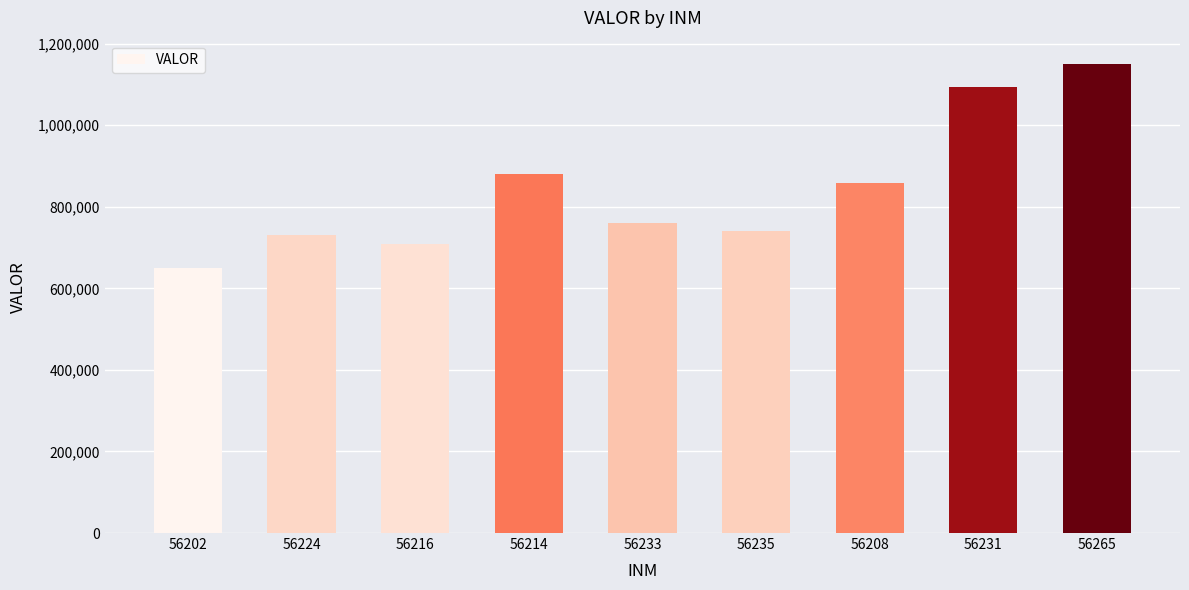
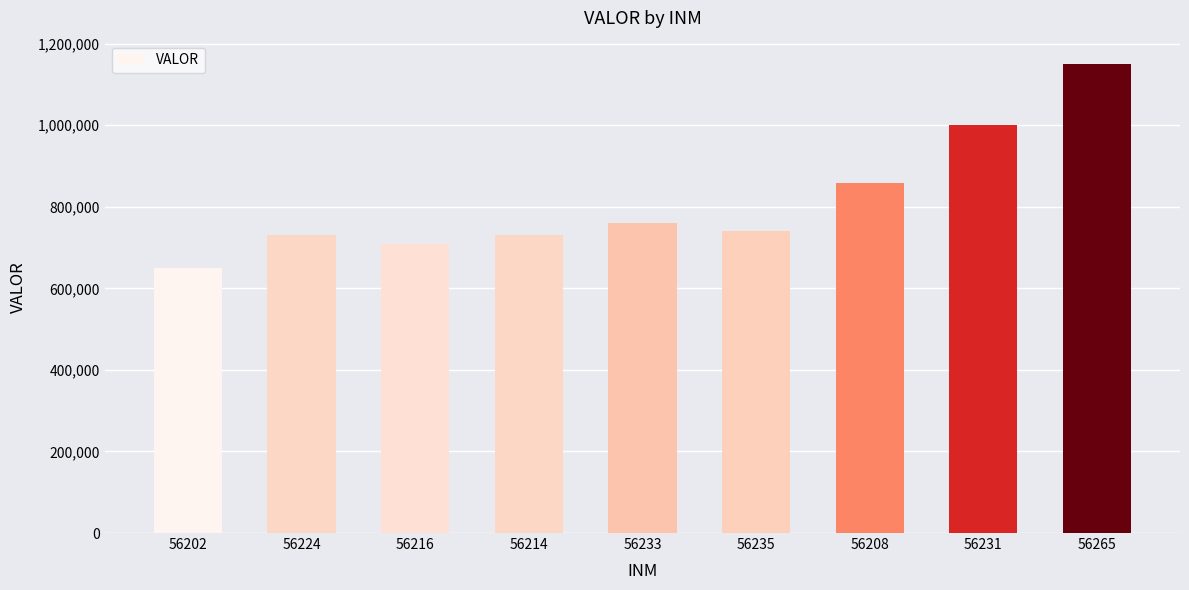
  {
    "56202": "650,000",
    "56224": "730,000",
    "56216": "710,000",
-   "56214": "880,000",
+   "56214": "730,000",
    "56233": "760,000",
    "56235": "740,000",
    "56208": "860,000",
-   "56231": "1,090,000",
+   "56231": "1,000,000",
    "56265": "1,150,000"
  }
